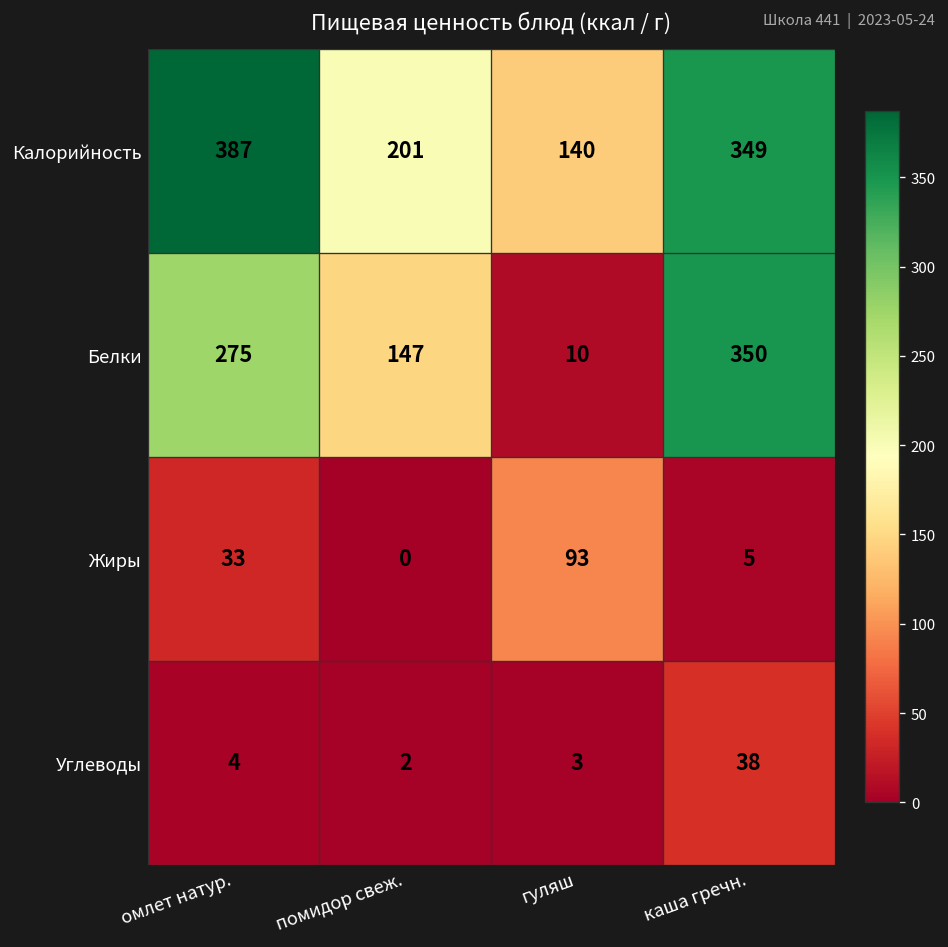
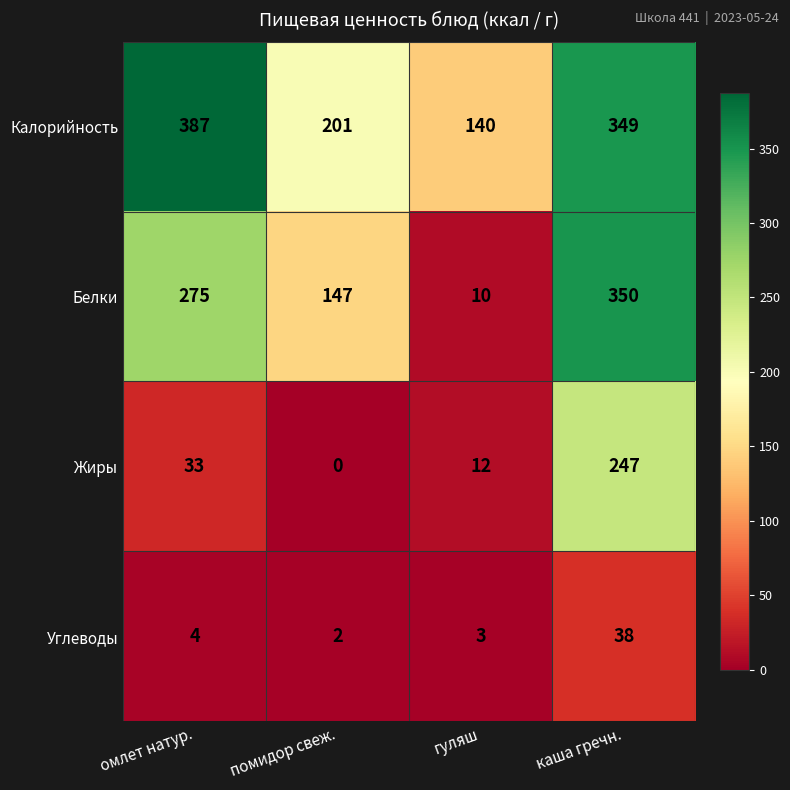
  {
    "Калорийность": {
      "омлет натур.": 387,
      "помидор свеж.": 201,
      "гуляш": 140,
      "каша гречн.": 349
    },
    "Белки": {
      "омлет натур.": 275,
      "помидор свеж.": 147,
      "гуляш": 10,
      "каша гречн.": 350
    },
    "Жиры": {
      "омлет натур.": 33,
      "помидор свеж.": 0,
-     "гуляш": 93,
-     "каша гречн.": 5
+     "гуляш": 12,
+     "каша гречн.": 247
    },
    "Углеводы": {
      "омлет натур.": 4,
      "помидор свеж.": 2,
      "гуляш": 3,
      "каша гречн.": 38
    }
  }
